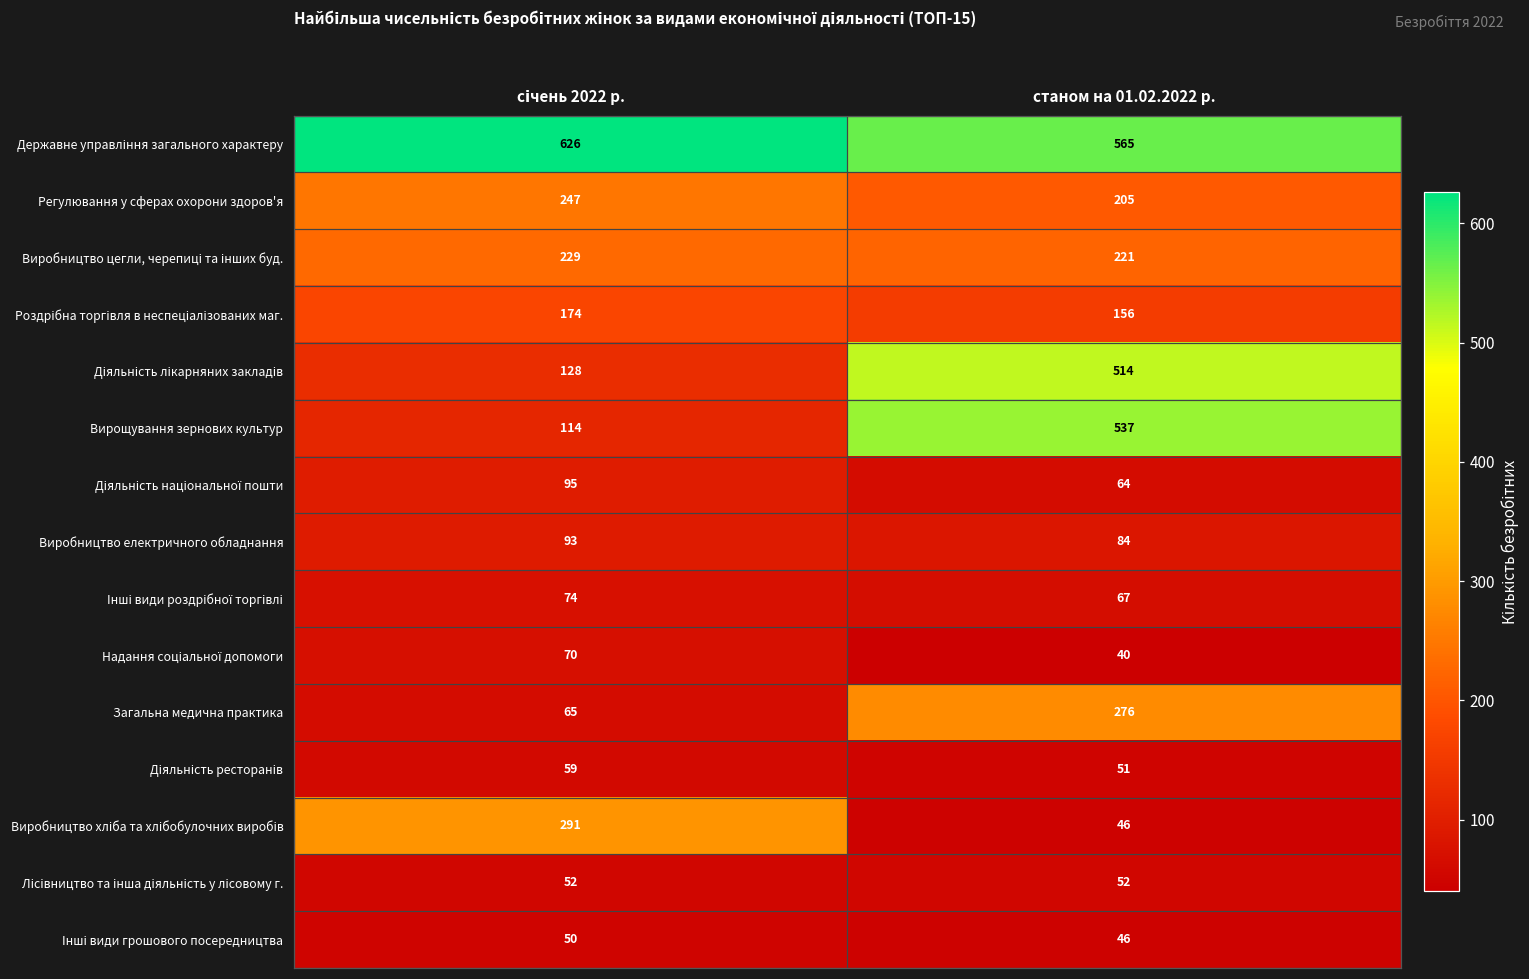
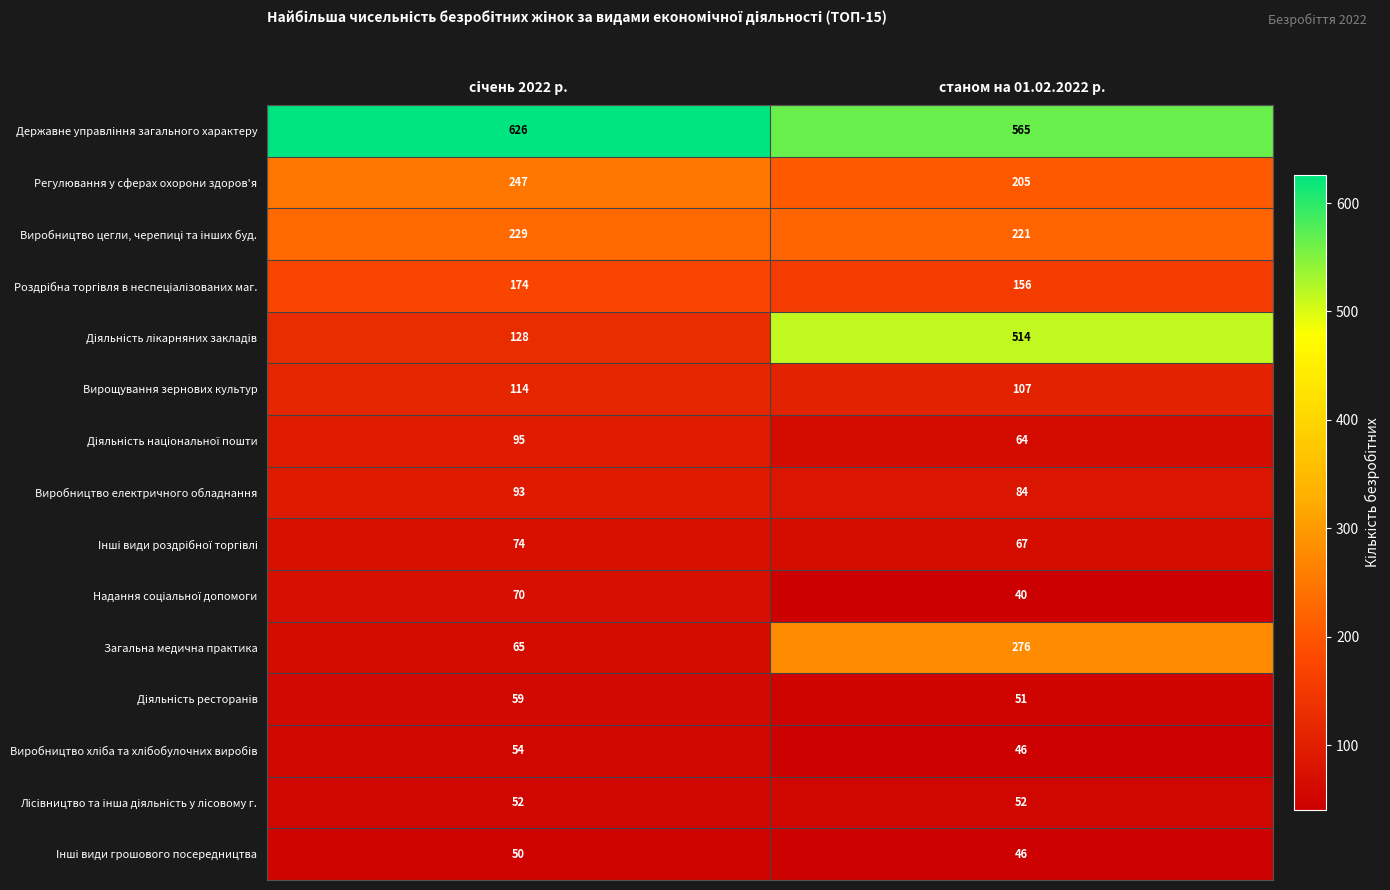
  {
    "Державне управління загального характеру": {
      "січень 2022 р.": 626,
      "станом на 01.02.2022 р.": 565
    },
    "Регулювання у сферах охорони здоров'я": {
      "січень 2022 р.": 247,
      "станом на 01.02.2022 р.": 205
    },
    "Виробництво цегли, черепиці та інших буд.": {
      "січень 2022 р.": 229,
      "станом на 01.02.2022 р.": 221
    },
    "Роздрібна торгівля в неспеціалізованих маг.": {
      "січень 2022 р.": 174,
      "станом на 01.02.2022 р.": 156
    },
    "Діяльність лікарняних закладів": {
      "січень 2022 р.": 128,
      "станом на 01.02.2022 р.": 514
    },
    "Вирощування зернових культур": {
      "січень 2022 р.": 114,
-     "станом на 01.02.2022 р.": 537
+     "станом на 01.02.2022 р.": 107
    },
    "Діяльність національної пошти": {
      "січень 2022 р.": 95,
      "станом на 01.02.2022 р.": 64
    },
    "Виробництво електричного обладнання": {
      "січень 2022 р.": 93,
      "станом на 01.02.2022 р.": 84
    },
    "Інші види роздрібної торгівлі": {
      "січень 2022 р.": 74,
      "станом на 01.02.2022 р.": 67
    },
    "Надання соціальної допомоги": {
      "січень 2022 р.": 70,
      "станом на 01.02.2022 р.": 40
    },
    "Загальна медична практика": {
      "січень 2022 р.": 65,
      "станом на 01.02.2022 р.": 276
    },
    "Діяльність ресторанів": {
      "січень 2022 р.": 59,
      "станом на 01.02.2022 р.": 51
    },
    "Виробництво хліба та хлібобулочних виробів": {
-     "січень 2022 р.": 291,
+     "січень 2022 р.": 54,
      "станом на 01.02.2022 р.": 46
    },
    "Лісівництво та інша діяльність у лісовому г.": {
      "січень 2022 р.": 52,
      "станом на 01.02.2022 р.": 52
    },
    "Інші види грошового посередництва": {
      "січень 2022 р.": 50,
      "станом на 01.02.2022 р.": 46
    }
  }
